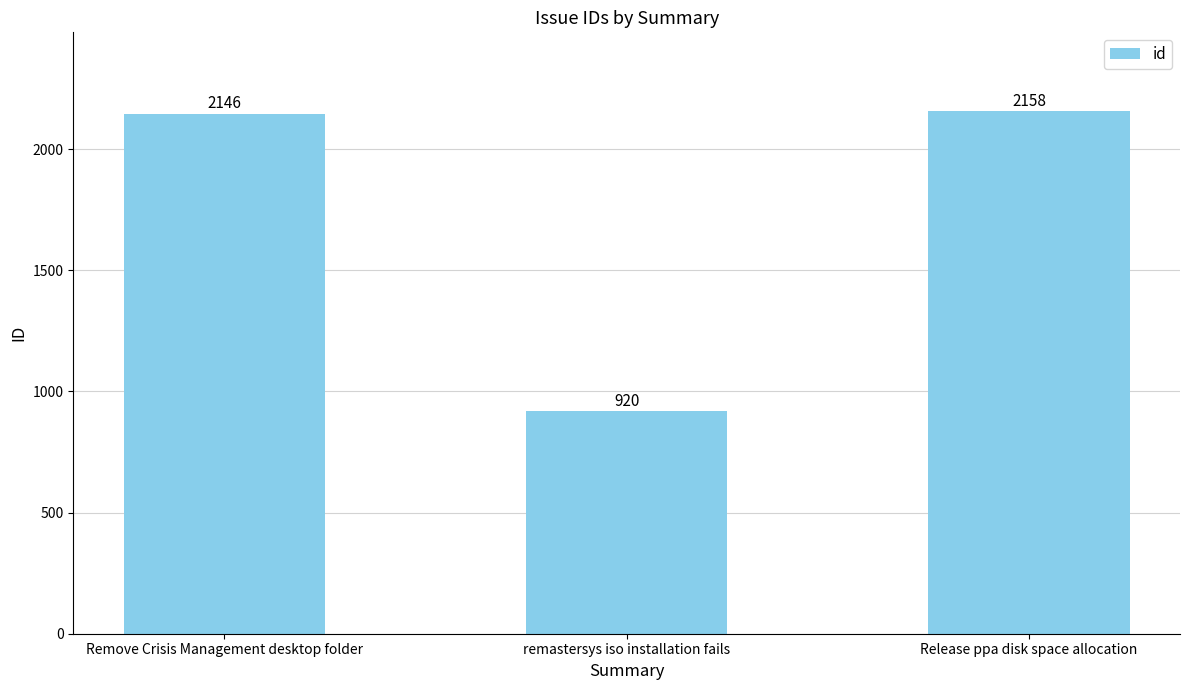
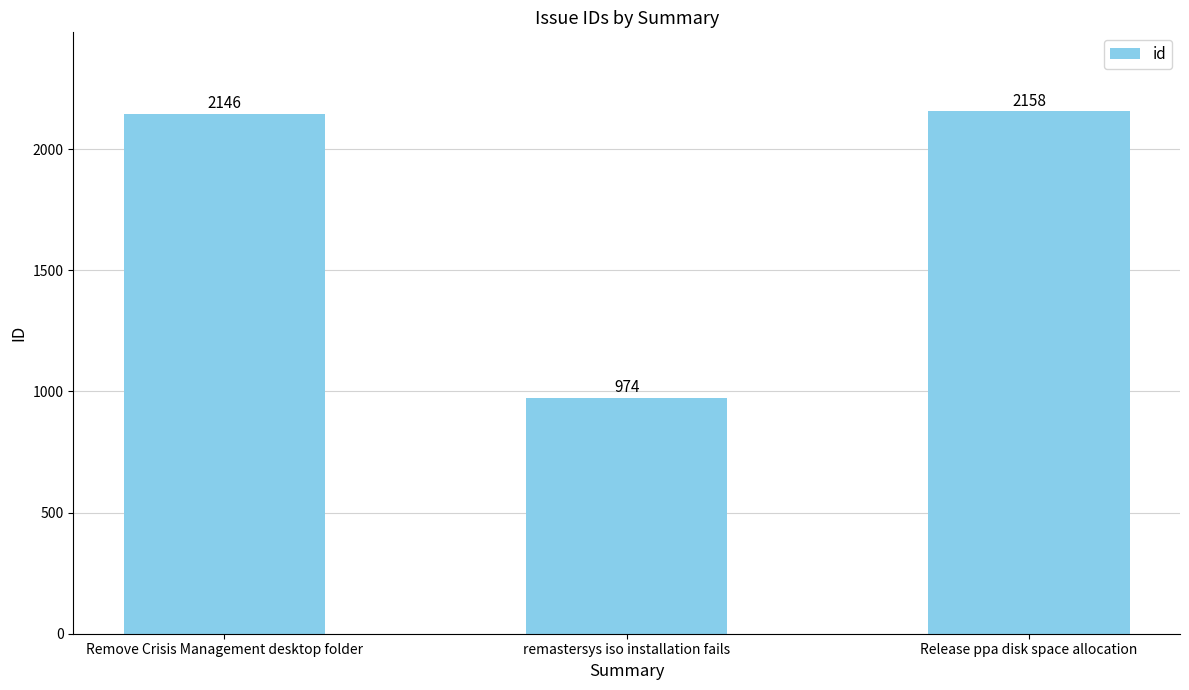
  {
    "Remove Crisis Management desktop folder": 2146,
-   "remastersys iso installation fails": 920,
+   "remastersys iso installation fails": 974,
    "Release ppa disk space allocation": 2158
  }
